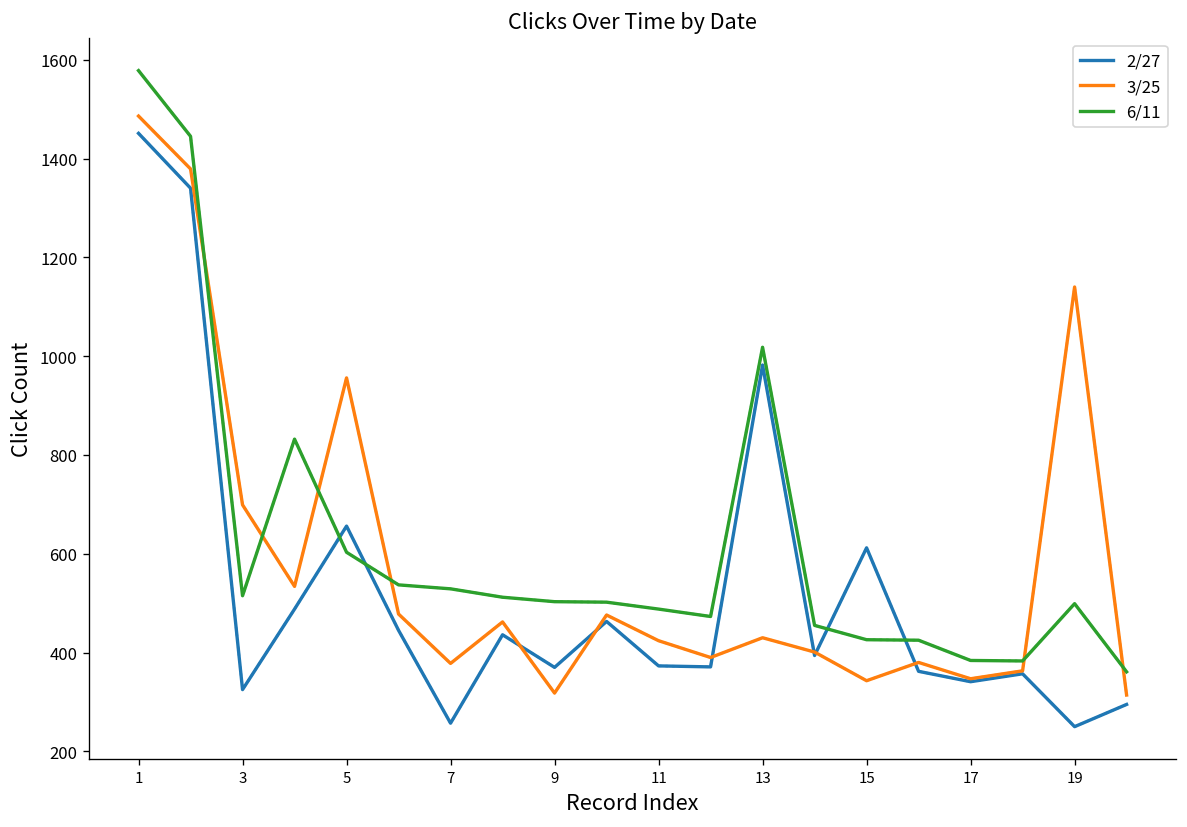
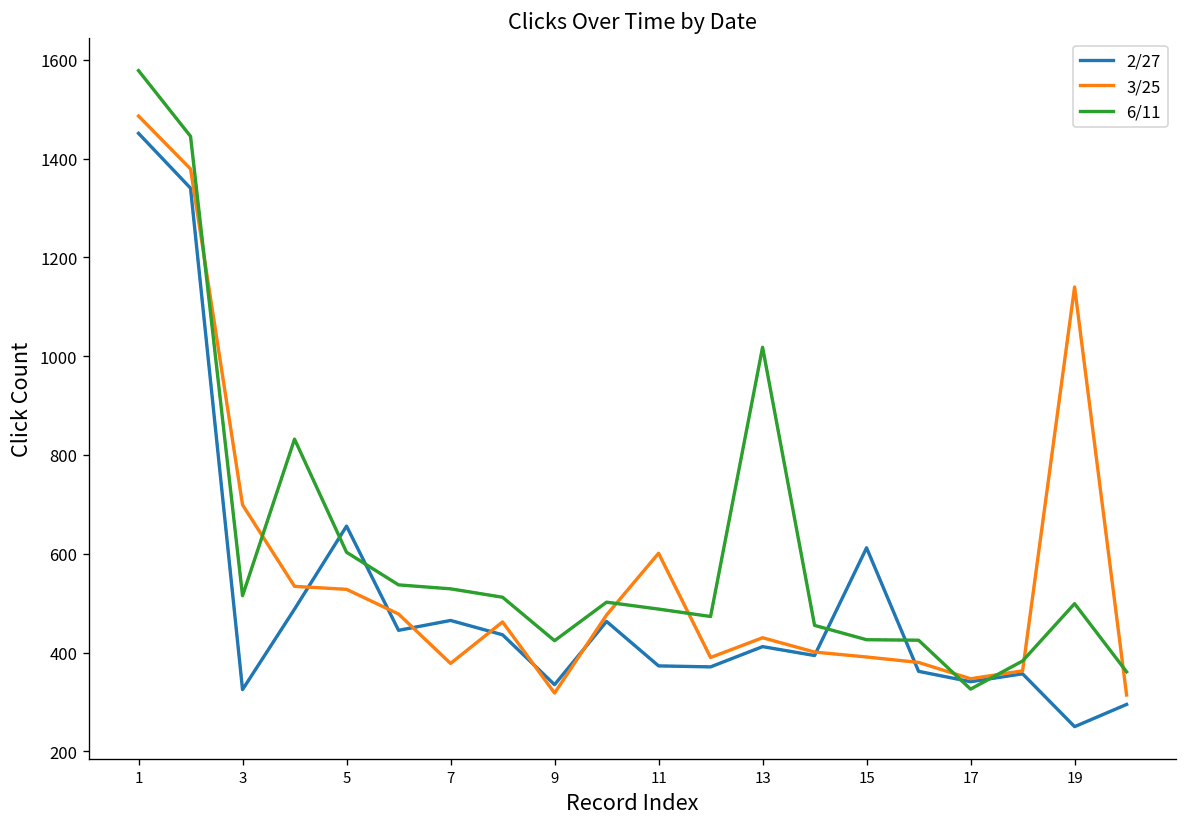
  {
    "2/27": {
      "1": 1450,
      "3": 330,
      "5": 660,
-     "7": 260,
-     "9": 370,
+     "7": 470,
+     "9": 340,
      "11": 370,
-     "13": 980,
+     "13": 410,
      "15": 610,
      "19": 250
    },
    "3/25": {
      "1": 1490,
      "3": 700,
-     "5": 960,
+     "5": 530,
      "7": 380,
      "9": 320,
-     "11": 420,
+     "11": 600,
      "13": 430,
-     "15": 340,
+     "15": 390,
      "19": 1140
    },
    "6/11": {
      "1": 1580,
      "3": 520,
      "5": 600,
      "7": 530,
-     "9": 500,
+     "9": 420,
      "11": 490,
      "13": 1020,
      "15": 430,
-     "17": 380,
+     "17": 330,
      "19": 500
    }
  }
